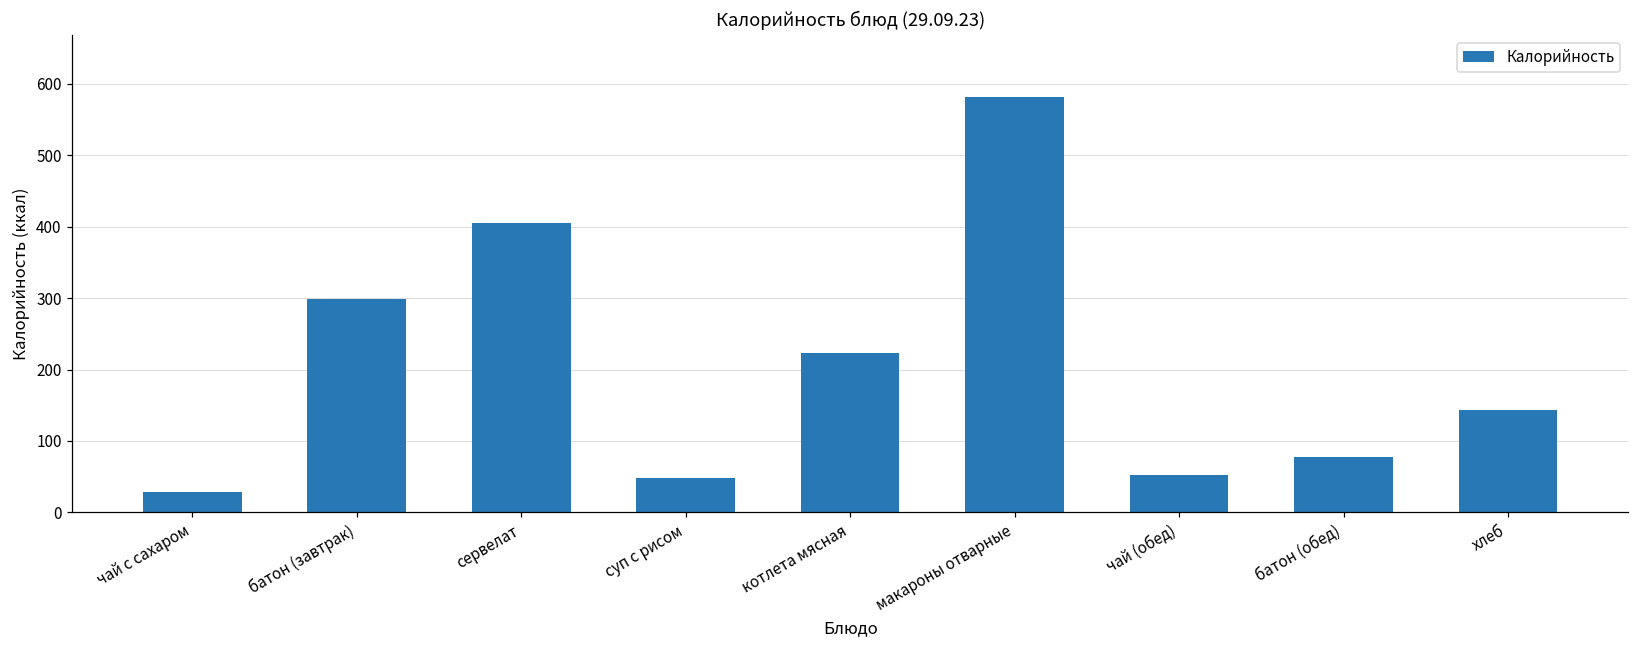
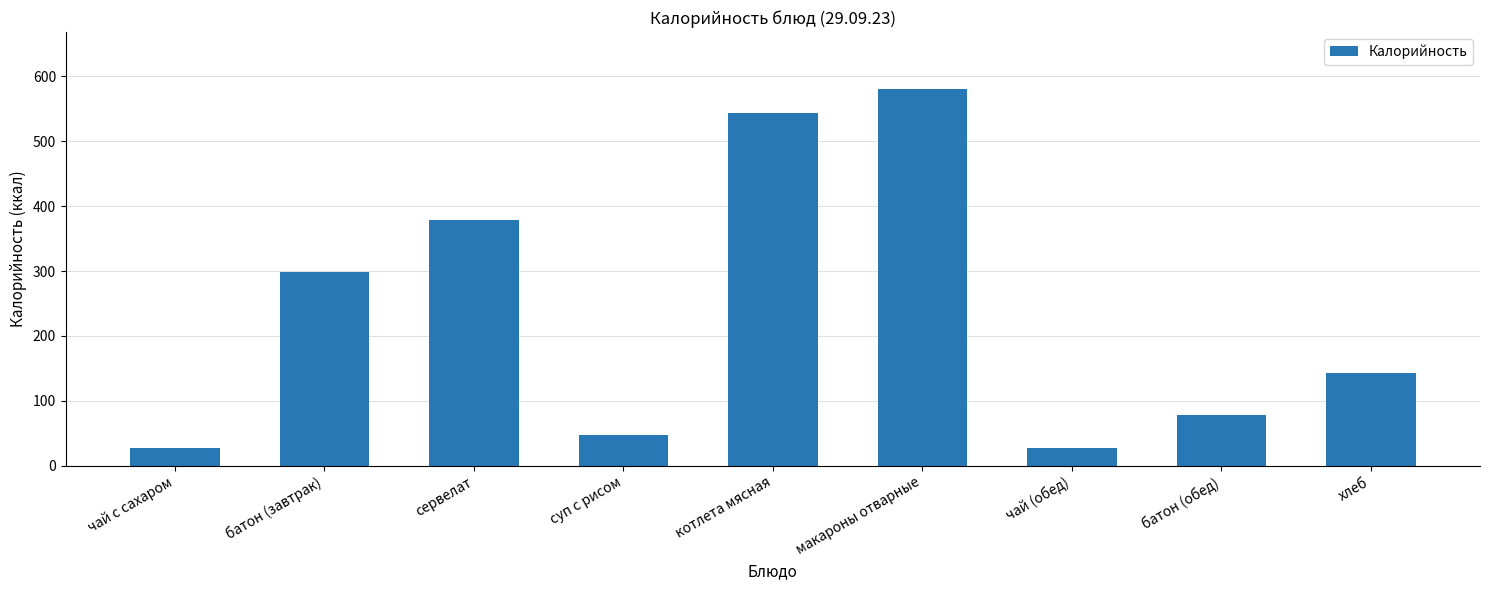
  {
    "чай с сахаром": 30,
    "батон (завтрак)": 300,
-   "сервелат": 410,
+   "сервелат": 380,
    "суп с рисом": 50,
-   "котлета мясная": 220,
+   "котлета мясная": 540,
    "макароны отварные": 580,
-   "чай (обед)": 50,
+   "чай (обед)": 30,
    "батон (обед)": 80,
    "хлеб": 140
  }
